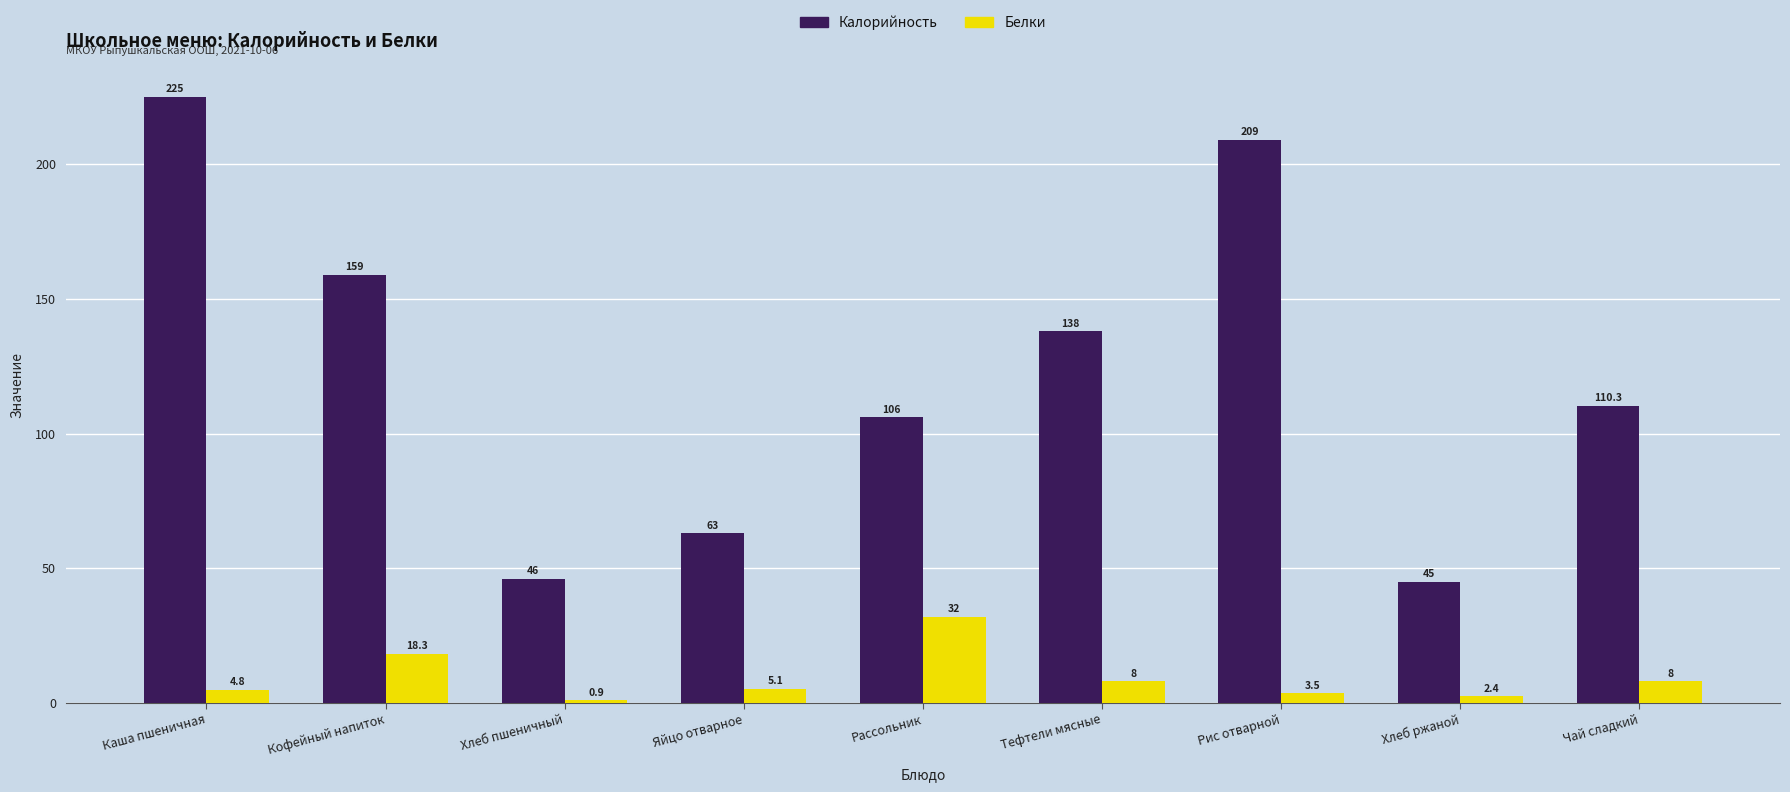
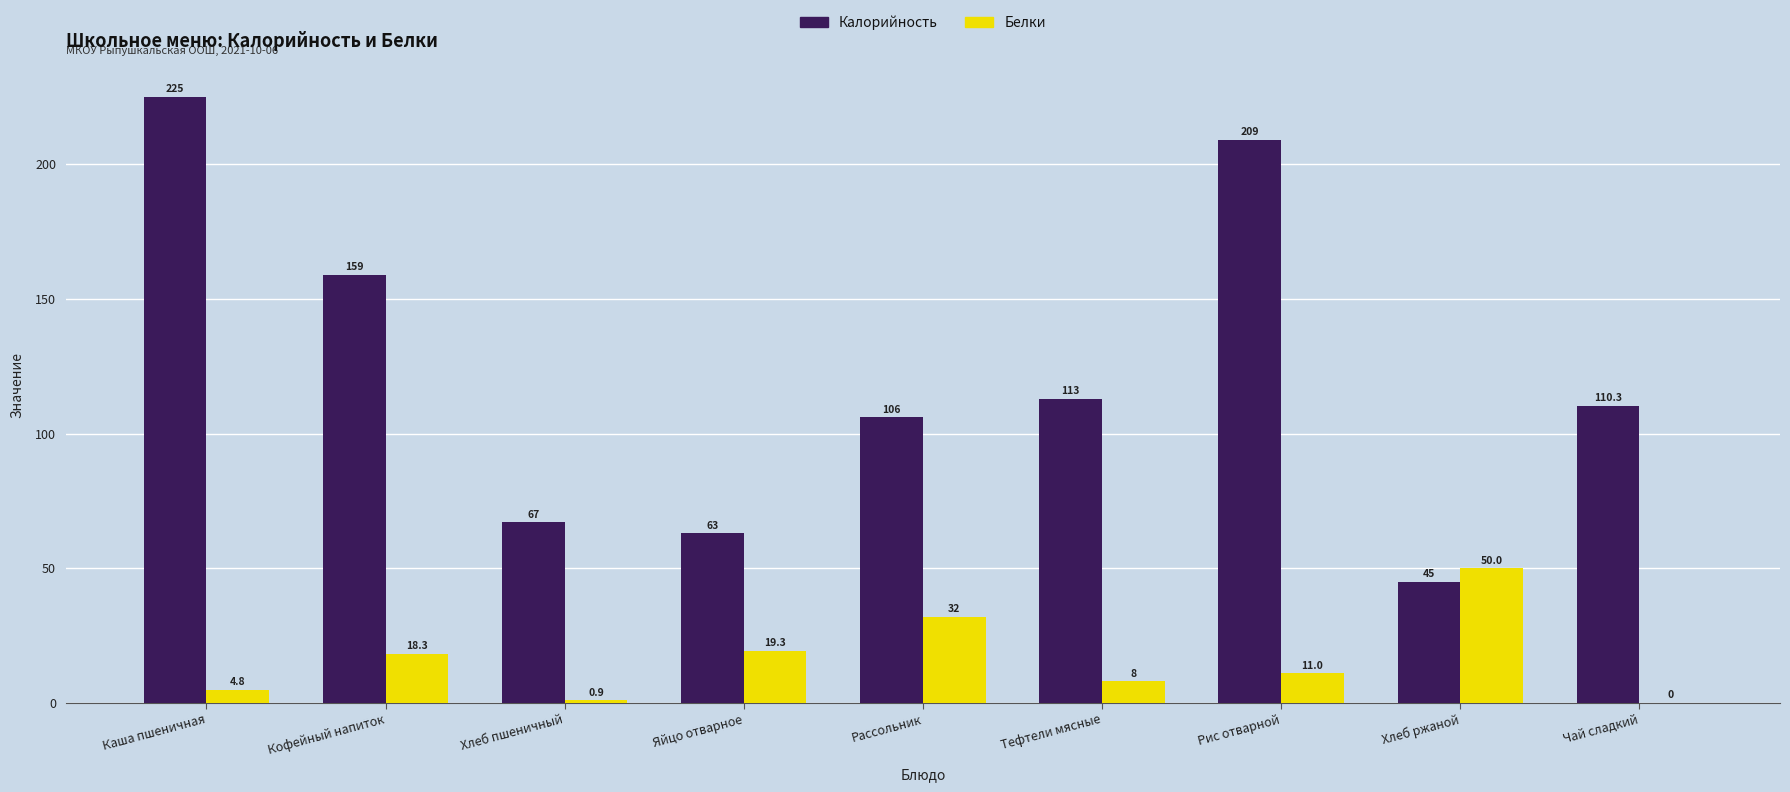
  {
    "Калорийность": {
      "Каша пшеничная": 225,
      "Кофейный напиток": 159,
-     "Хлеб пшеничный": 46,
+     "Хлеб пшеничный": 67,
      "Яйцо отварное": 63,
      "Рассольник": 106,
-     "Тефтели мясные": 138,
+     "Тефтели мясные": 113,
      "Рис отварной": 209,
      "Хлеб ржаной": 45,
      "Чай сладкий": 110.3
    },
    "Белки": {
      "Каша пшеничная": 4.8,
      "Кофейный напиток": 18.3,
      "Хлеб пшеничный": 0.9,
-     "Яйцо отварное": 5.1,
+     "Яйцо отварное": 19.3,
      "Рассольник": 32,
      "Тефтели мясные": 8,
-     "Рис отварной": 3.5,
-     "Хлеб ржаной": 2.4,
-     "Чай сладкий": 8
+     "Рис отварной": 11.0,
+     "Хлеб ржаной": 50.0,
+     "Чай сладкий": 0
    }
  }
